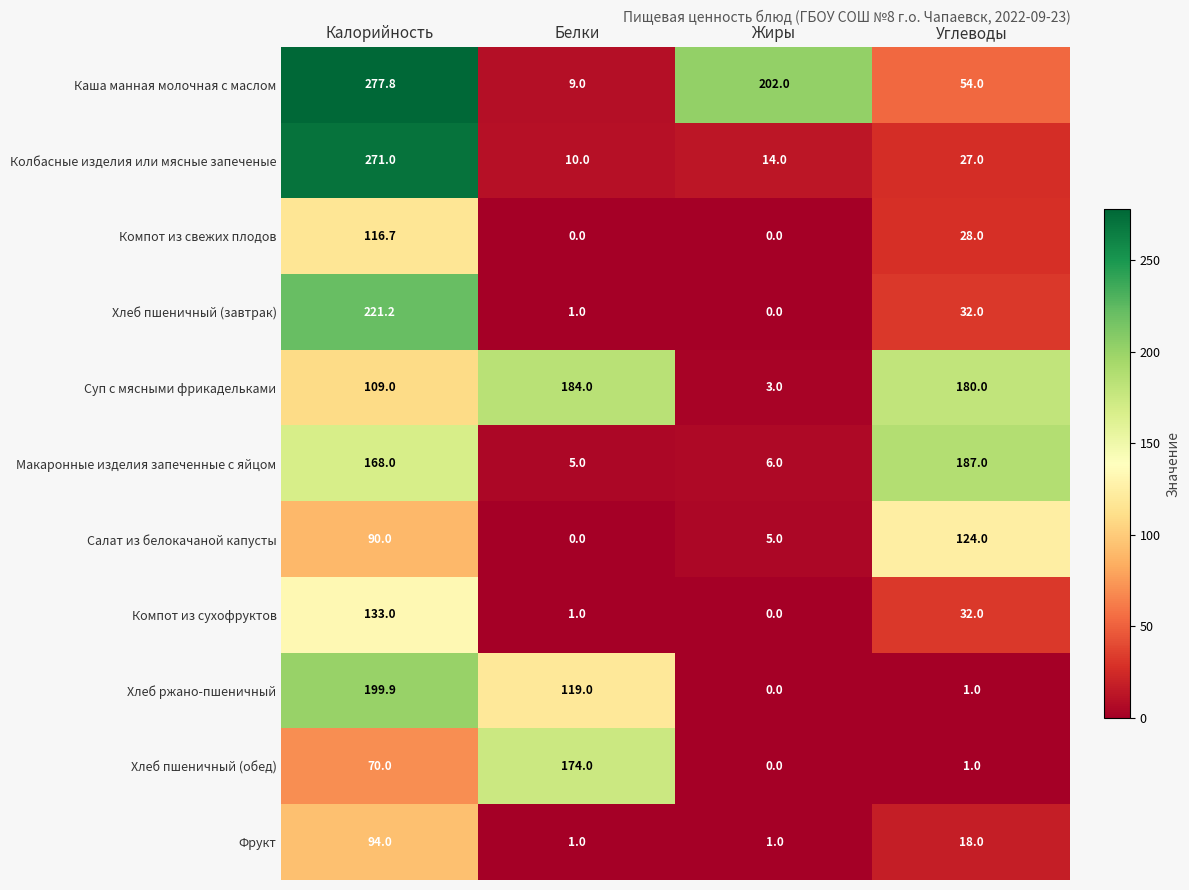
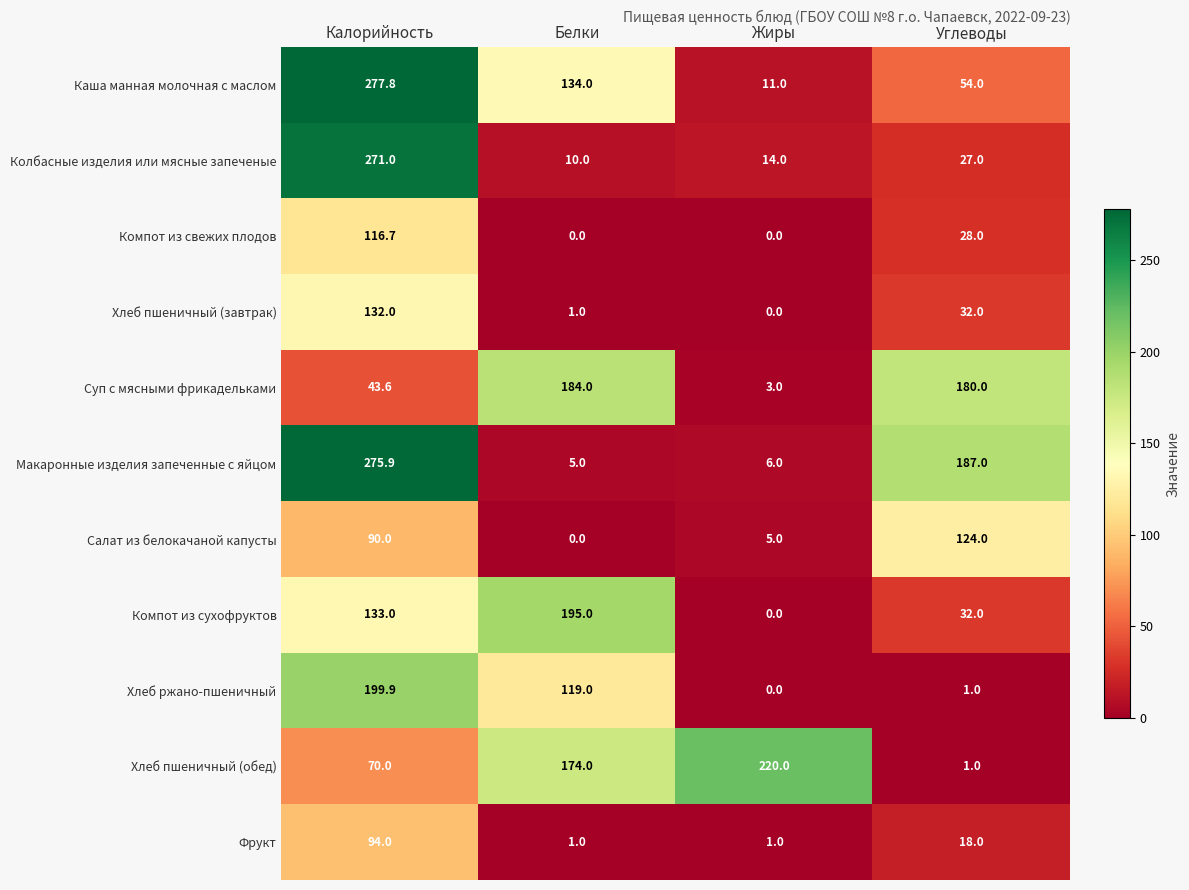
  {
    "Каша манная молочная с маслом": {
      "Калорийность": 277.8,
-     "Белки": 9.0,
-     "Жиры": 202.0,
+     "Белки": 134.0,
+     "Жиры": 11.0,
      "Углеводы": 54.0
    },
    "Колбасные изделия или мясные запеченые": {
      "Калорийность": 271.0,
      "Белки": 10.0,
      "Жиры": 14.0,
      "Углеводы": 27.0
    },
    "Компот из свежих плодов": {
      "Калорийность": 116.7,
      "Белки": 0.0,
      "Жиры": 0.0,
      "Углеводы": 28.0
    },
    "Хлеб пшеничный (завтрак)": {
-     "Калорийность": 221.2,
+     "Калорийность": 132.0,
      "Белки": 1.0,
      "Жиры": 0.0,
      "Углеводы": 32.0
    },
    "Суп с мясными фрикадельками": {
-     "Калорийность": 109.0,
+     "Калорийность": 43.6,
      "Белки": 184.0,
      "Жиры": 3.0,
      "Углеводы": 180.0
    },
    "Макаронные изделия запеченные с яйцом": {
-     "Калорийность": 168.0,
+     "Калорийность": 275.9,
      "Белки": 5.0,
      "Жиры": 6.0,
      "Углеводы": 187.0
    },
    "Салат из белокачаной капусты": {
      "Калорийность": 90.0,
      "Белки": 0.0,
      "Жиры": 5.0,
      "Углеводы": 124.0
    },
    "Компот из сухофруктов": {
      "Калорийность": 133.0,
-     "Белки": 1.0,
+     "Белки": 195.0,
      "Жиры": 0.0,
      "Углеводы": 32.0
    },
    "Хлеб ржано-пшеничный": {
      "Калорийность": 199.9,
      "Белки": 119.0,
      "Жиры": 0.0,
      "Углеводы": 1.0
    },
    "Хлеб пшеничный (обед)": {
      "Калорийность": 70.0,
      "Белки": 174.0,
-     "Жиры": 0.0,
+     "Жиры": 220.0,
      "Углеводы": 1.0
    },
    "Фрукт": {
      "Калорийность": 94.0,
      "Белки": 1.0,
      "Жиры": 1.0,
      "Углеводы": 18.0
    }
  }
